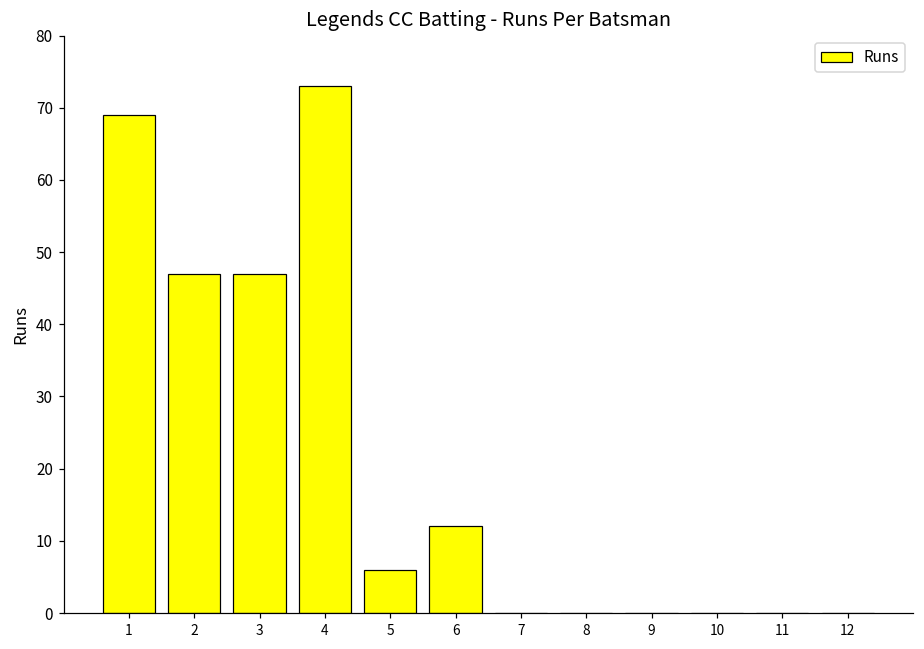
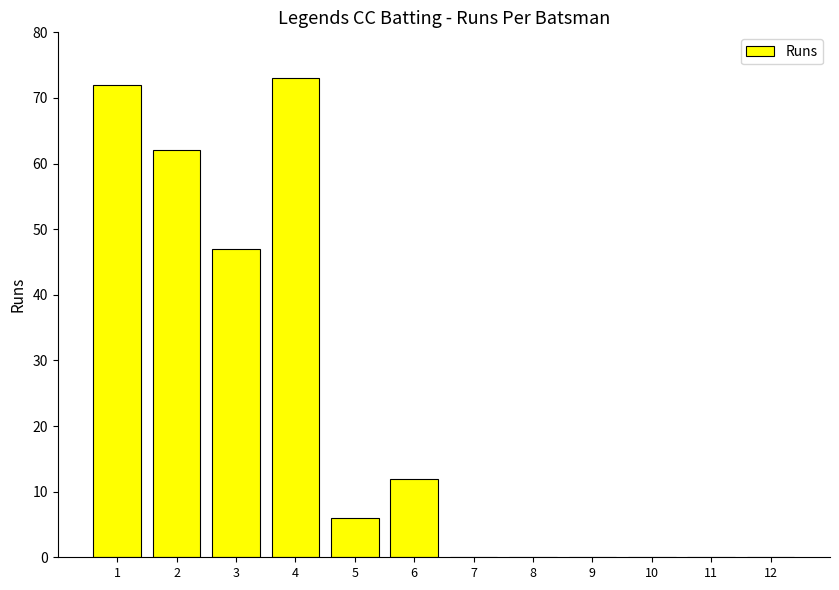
  {
-   "1": 69,
-   "2": 47,
+   "1": 72,
+   "2": 62,
    "3": 47,
    "4": 73,
    "5": 6,
    "6": 12,
    "7": 0,
    "8": 0,
    "9": 0,
    "10": 0,
    "11": 0,
    "12": 0
  }
